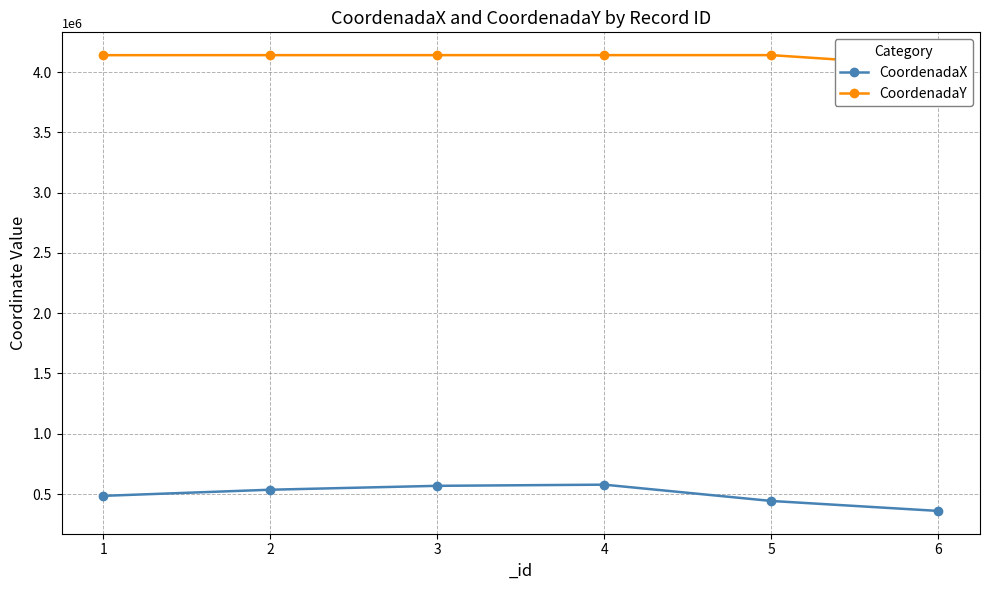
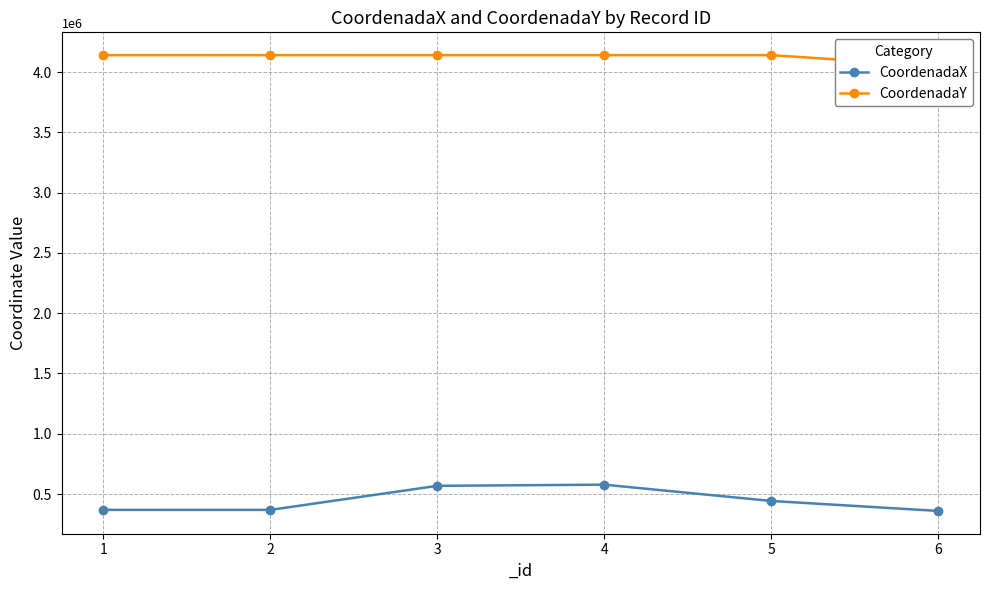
  {
    "CoordenadaX": {
-     "1": 480000,
-     "2": 540000,
+     "1": 370000,
+     "2": 370000,
      "3": 570000,
      "4": 580000,
      "5": 440000,
      "6": 360000
    },
    "CoordenadaY": {
      "1": 4140000,
      "2": 4140000,
      "3": 4140000,
      "4": 4140000,
      "5": 4140000
    }
  }
